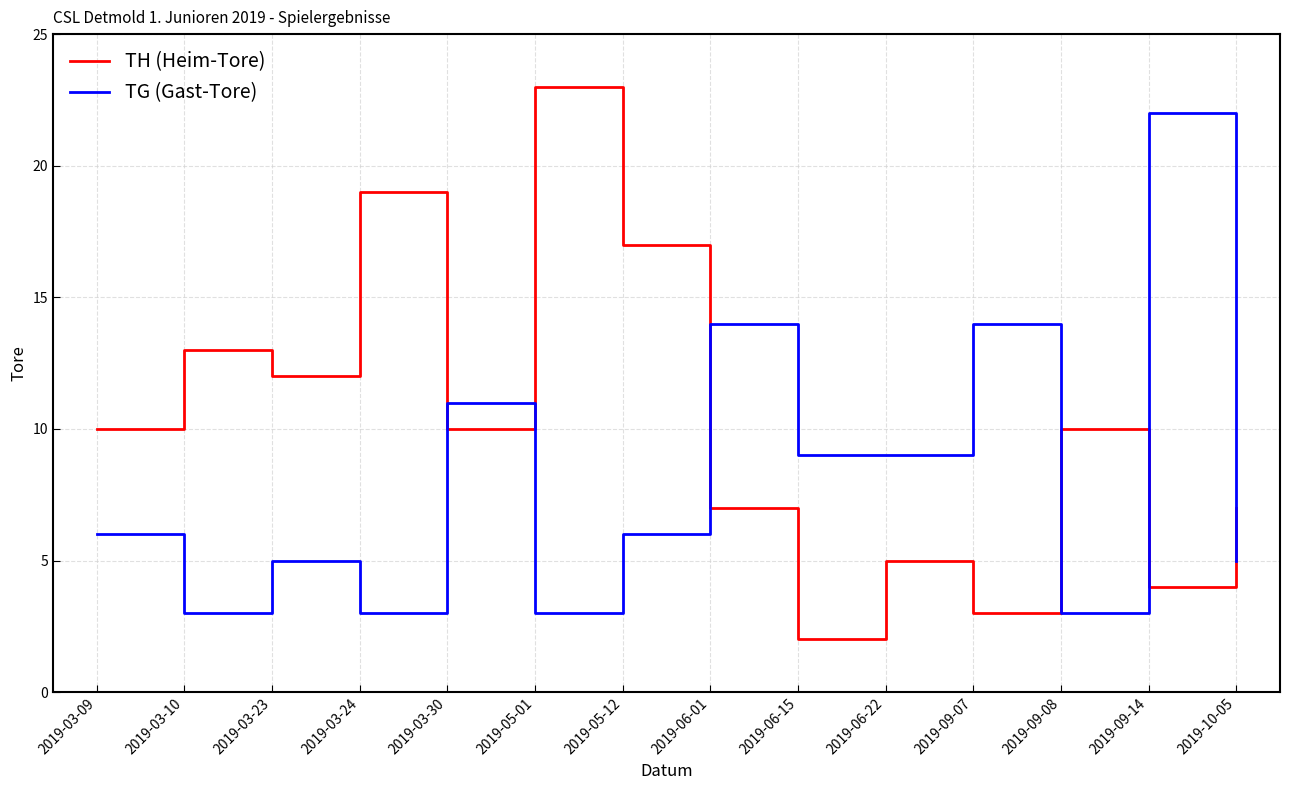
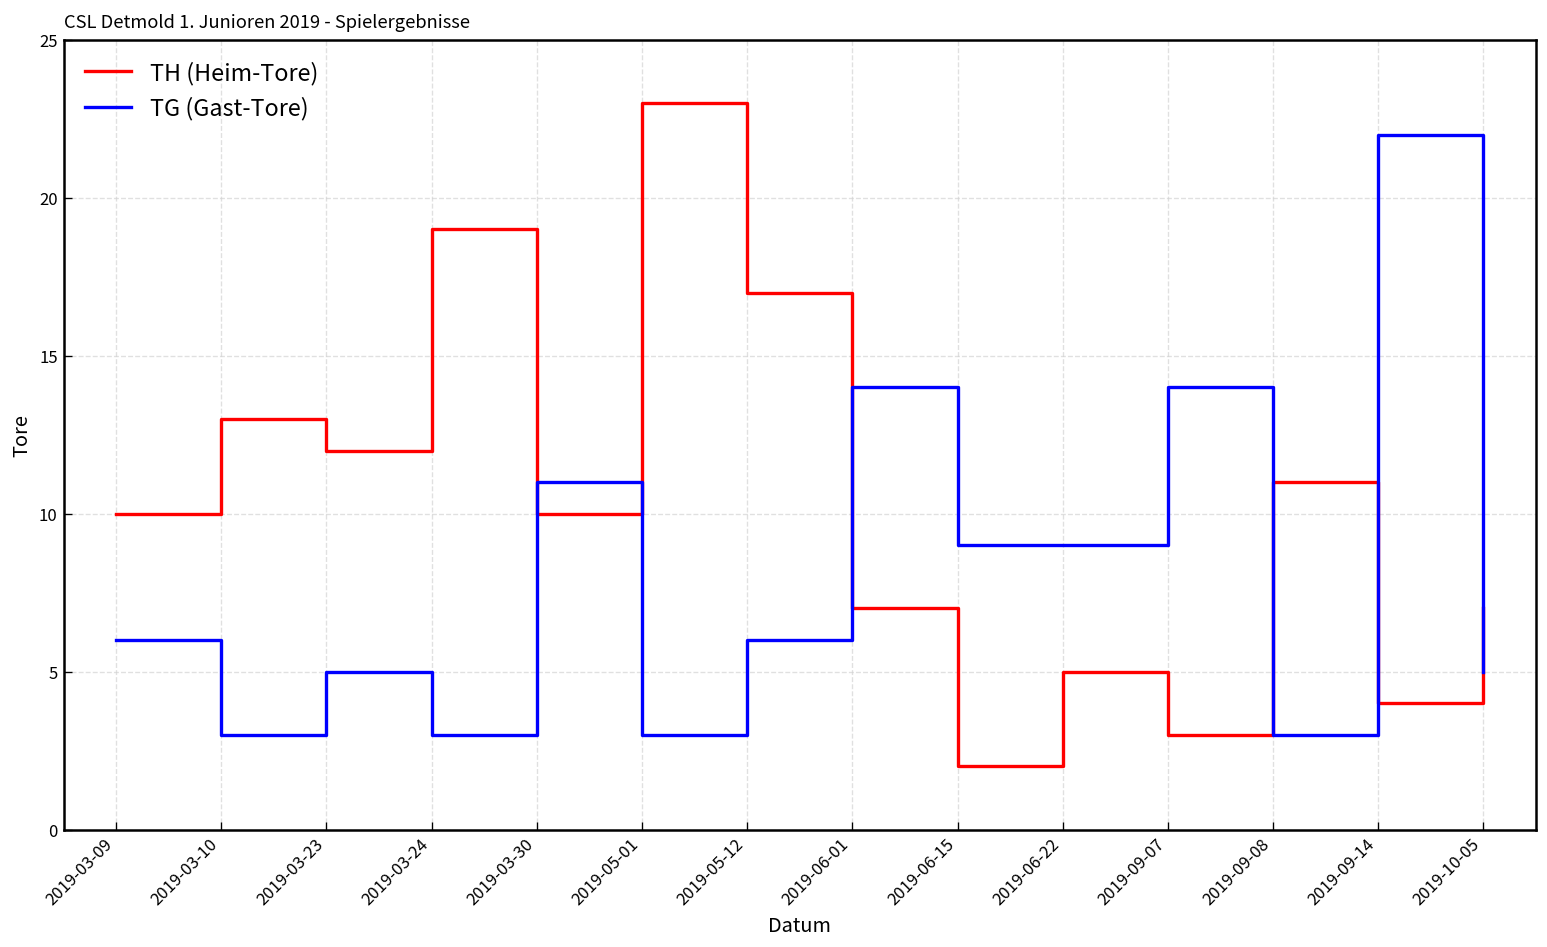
  {
    "TH (Heim-Tore)": {
      "2019-03-09": 10,
      "2019-03-10": 13,
      "2019-03-23": 12,
      "2019-03-24": 19,
      "2019-03-30": 10,
      "2019-05-01": 23,
      "2019-05-12": 17,
      "2019-06-01": 7,
      "2019-06-15": 2,
      "2019-06-22": 5,
      "2019-09-07": 3,
-     "2019-09-08": 10,
+     "2019-09-08": 11,
      "2019-09-14": 4,
      "2019-10-05": 7
    },
    "TG (Gast-Tore)": {
      "2019-03-09": 6,
      "2019-03-10": 3,
      "2019-03-23": 5,
      "2019-03-24": 3,
      "2019-03-30": 11,
      "2019-05-01": 3,
      "2019-05-12": 6,
      "2019-06-01": 14,
      "2019-06-15": 9,
      "2019-06-22": 9,
      "2019-09-07": 14,
      "2019-09-08": 3,
      "2019-09-14": 22,
      "2019-10-05": 5
    }
  }
